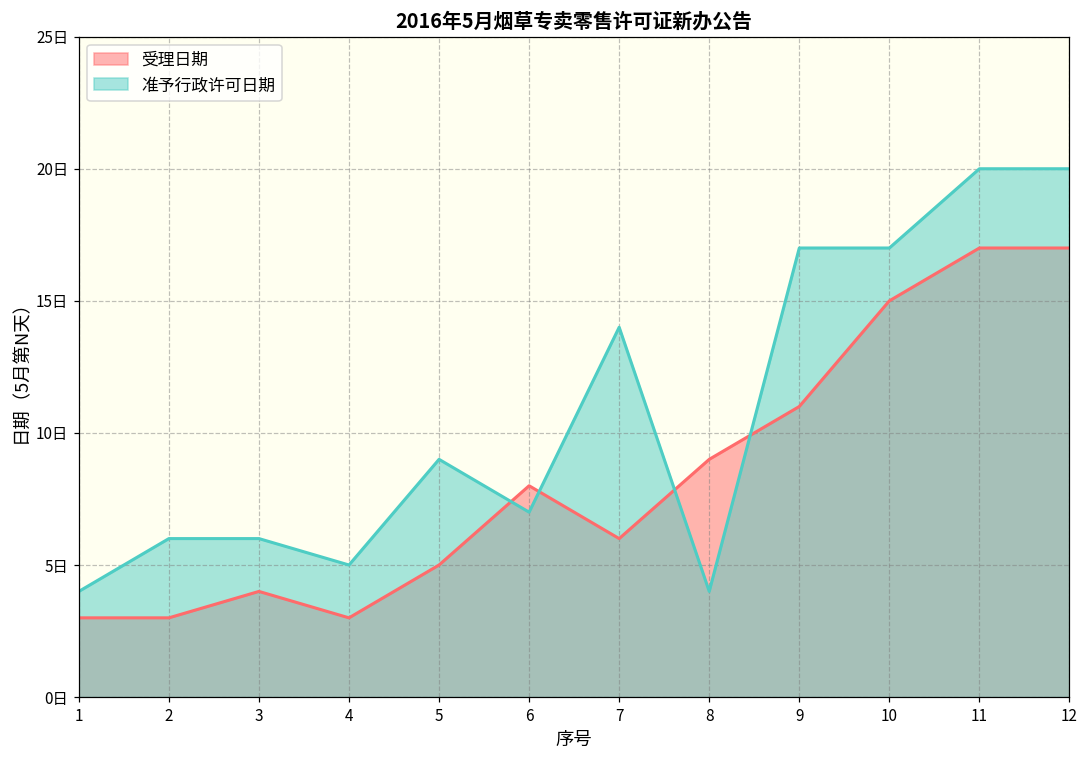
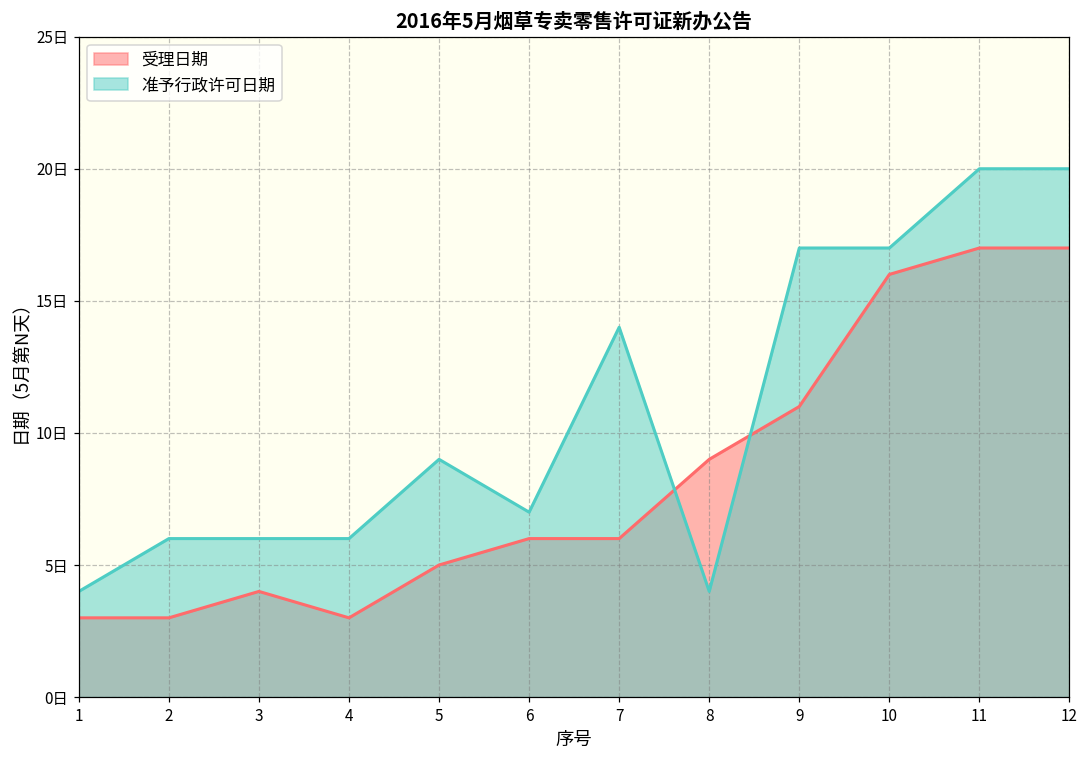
  {
    "受理日期": {
      "1": "3日",
      "2": "3日",
      "3": "4日",
      "4": "3日",
      "5": "5日",
-     "6": "8日",
+     "6": "6日",
      "7": "6日",
      "8": "9日",
      "9": "11日",
-     "10": "15日",
+     "10": "16日",
      "11": "17日",
      "12": "17日"
    },
    "准予行政许可日期": {
      "1": "4日",
      "2": "6日",
      "3": "6日",
-     "4": "5日",
+     "4": "6日",
      "5": "9日",
      "6": "7日",
      "7": "14日",
      "8": "4日",
      "9": "17日",
      "10": "17日",
      "11": "20日",
      "12": "20日"
    }
  }
